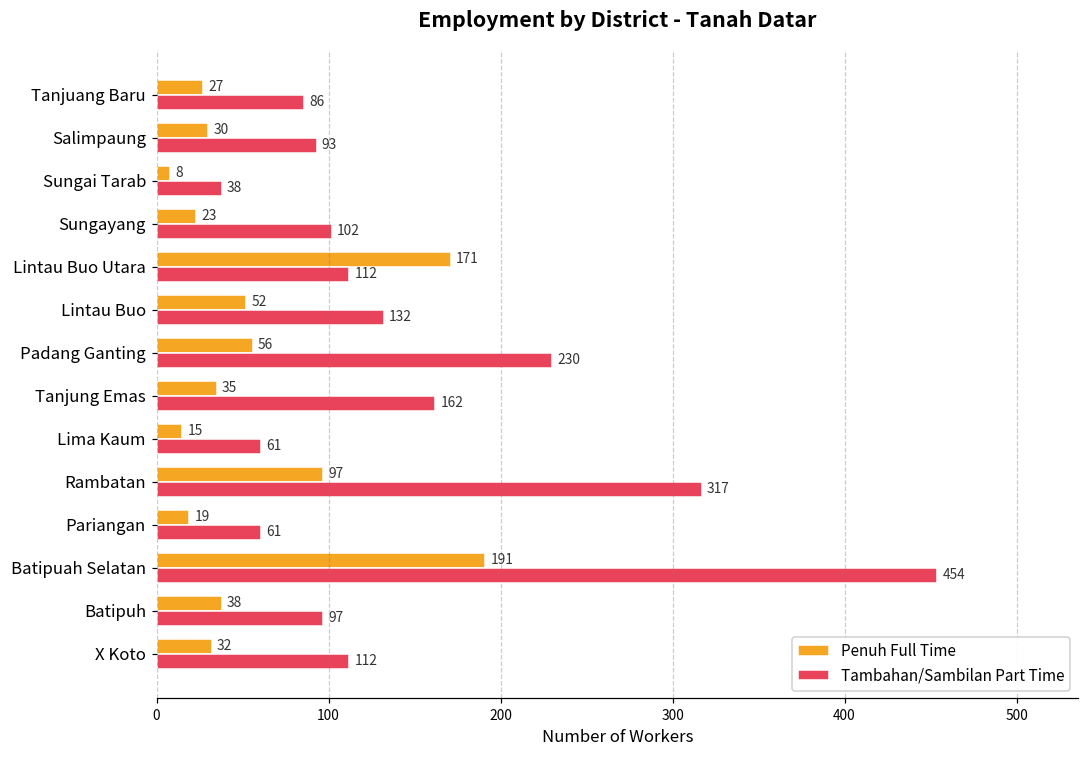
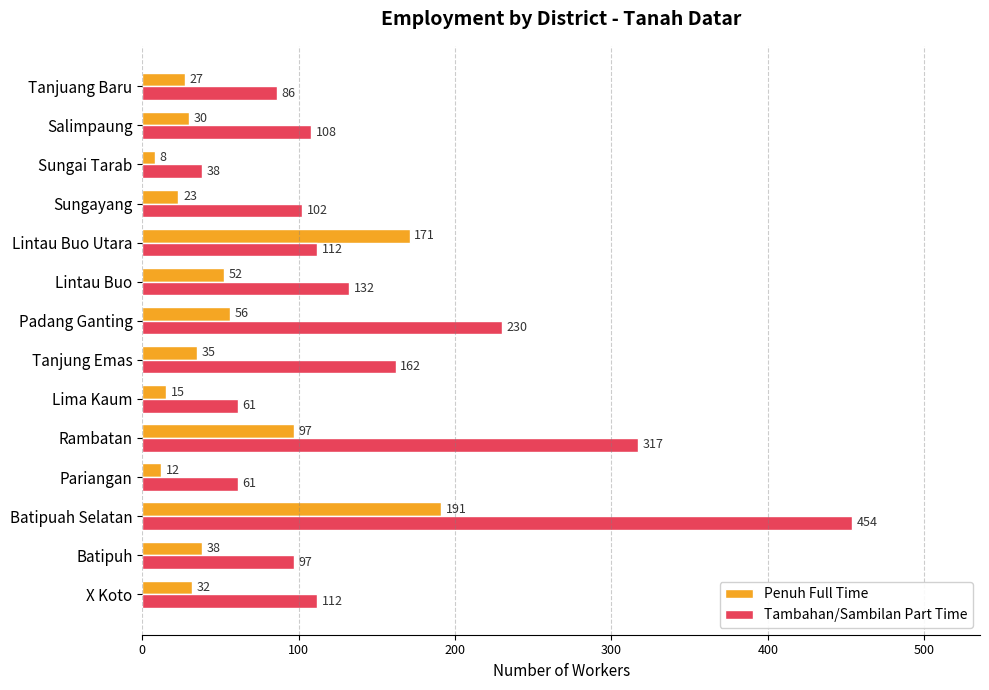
  {
    "Penuh Full Time": {
      "Tanjuang Baru": 27,
      "Salimpaung": 30,
      "Sungai Tarab": 8,
      "Sungayang": 23,
      "Lintau Buo Utara": 171,
      "Lintau Buo": 52,
      "Padang Ganting": 56,
      "Tanjung Emas": 35,
      "Lima Kaum": 15,
      "Rambatan": 97,
-     "Pariangan": 19,
+     "Pariangan": 12,
      "Batipuah Selatan": 191,
      "Batipuh": 38,
      "X Koto": 32
    },
    "Tambahan/Sambilan Part Time": {
      "Tanjuang Baru": 86,
-     "Salimpaung": 93,
+     "Salimpaung": 108,
      "Sungai Tarab": 38,
      "Sungayang": 102,
      "Lintau Buo Utara": 112,
      "Lintau Buo": 132,
      "Padang Ganting": 230,
      "Tanjung Emas": 162,
      "Lima Kaum": 61,
      "Rambatan": 317,
      "Pariangan": 61,
      "Batipuah Selatan": 454,
      "Batipuh": 97,
      "X Koto": 112
    }
  }
